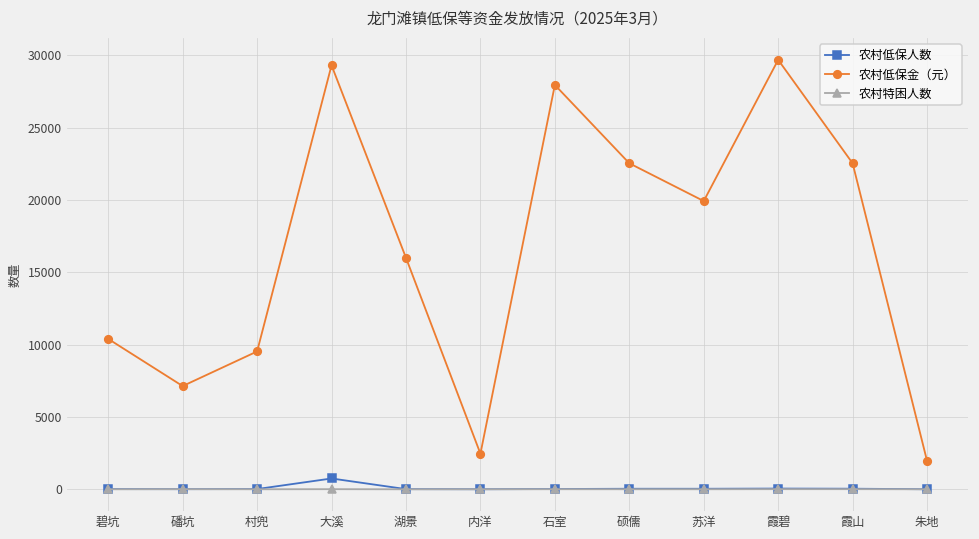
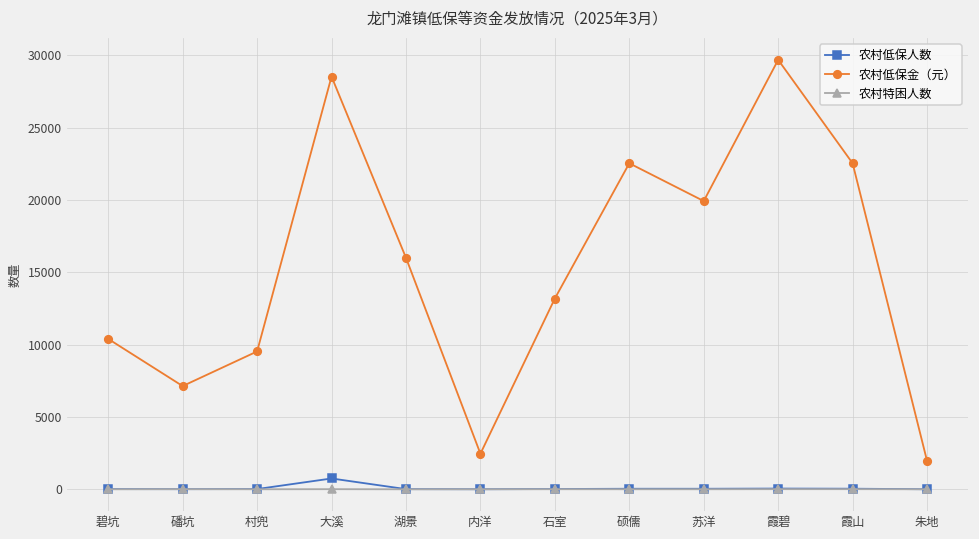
  {
    "农村低保人数": {
      "大溪": 700
    },
    "农村低保金（元）": {
      "碧坑": 10400,
      "磻坑": 7100,
      "村兜": 9500,
-     "大溪": 29300,
+     "大溪": 28500,
      "湖景": 16000,
      "内洋": 2500,
-     "石室": 27900,
+     "石室": 13200,
      "硕儒": 22500,
      "苏洋": 19900,
      "霞碧": 29700,
      "霞山": 22500,
      "朱地": 2000
    },
    "农村特困人数": {
      "大溪": 0
    }
  }
